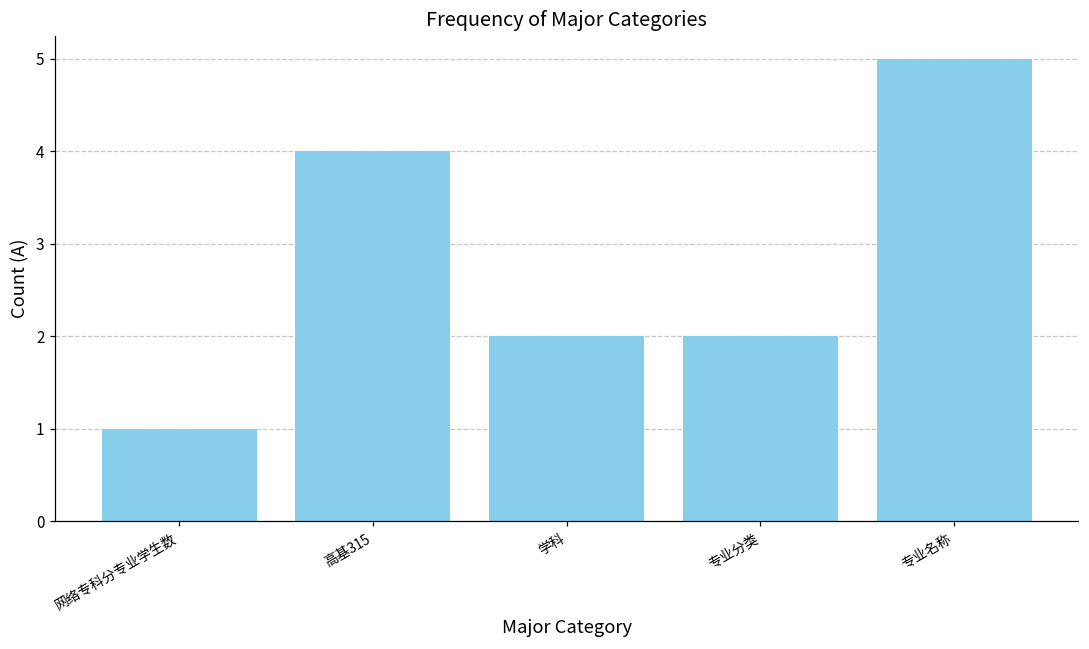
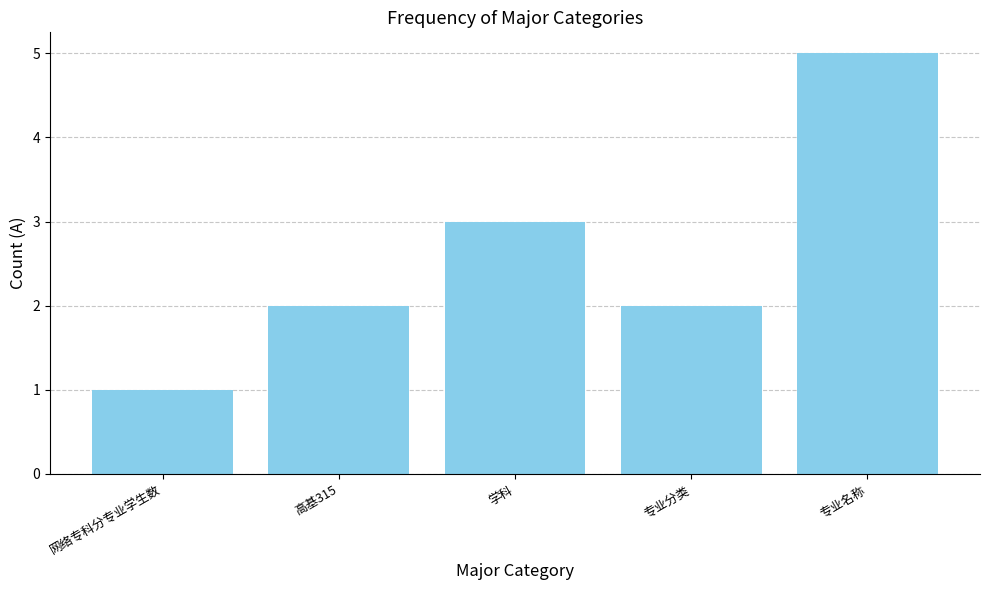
  {
    "网络专科分专业学生数": 1,
-   "高基315": 4,
-   "学科": 2,
+   "高基315": 2,
+   "学科": 3,
    "专业分类": 2,
    "专业名称": 5
  }
